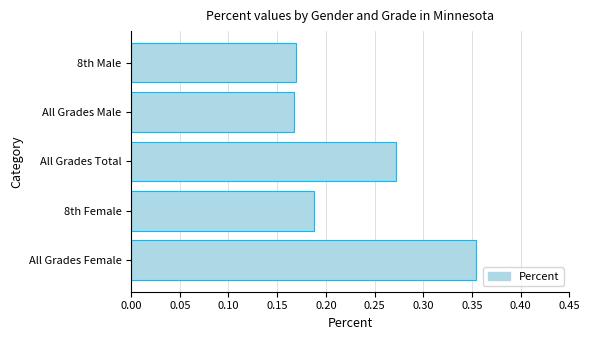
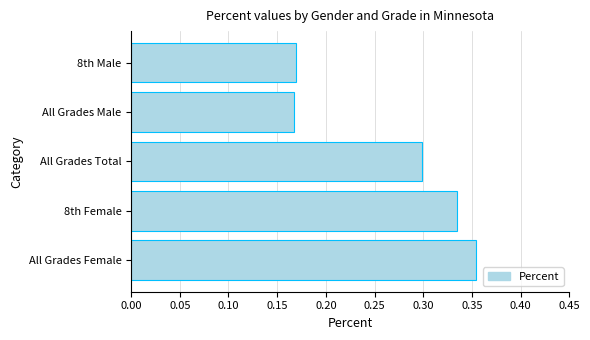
  {
    "8th Male": 0.17,
    "All Grades Male": 0.17,
-   "All Grades Total": 0.27,
-   "8th Female": 0.19,
+   "All Grades Total": 0.30,
+   "8th Female": 0.34,
    "All Grades Female": 0.35
  }
